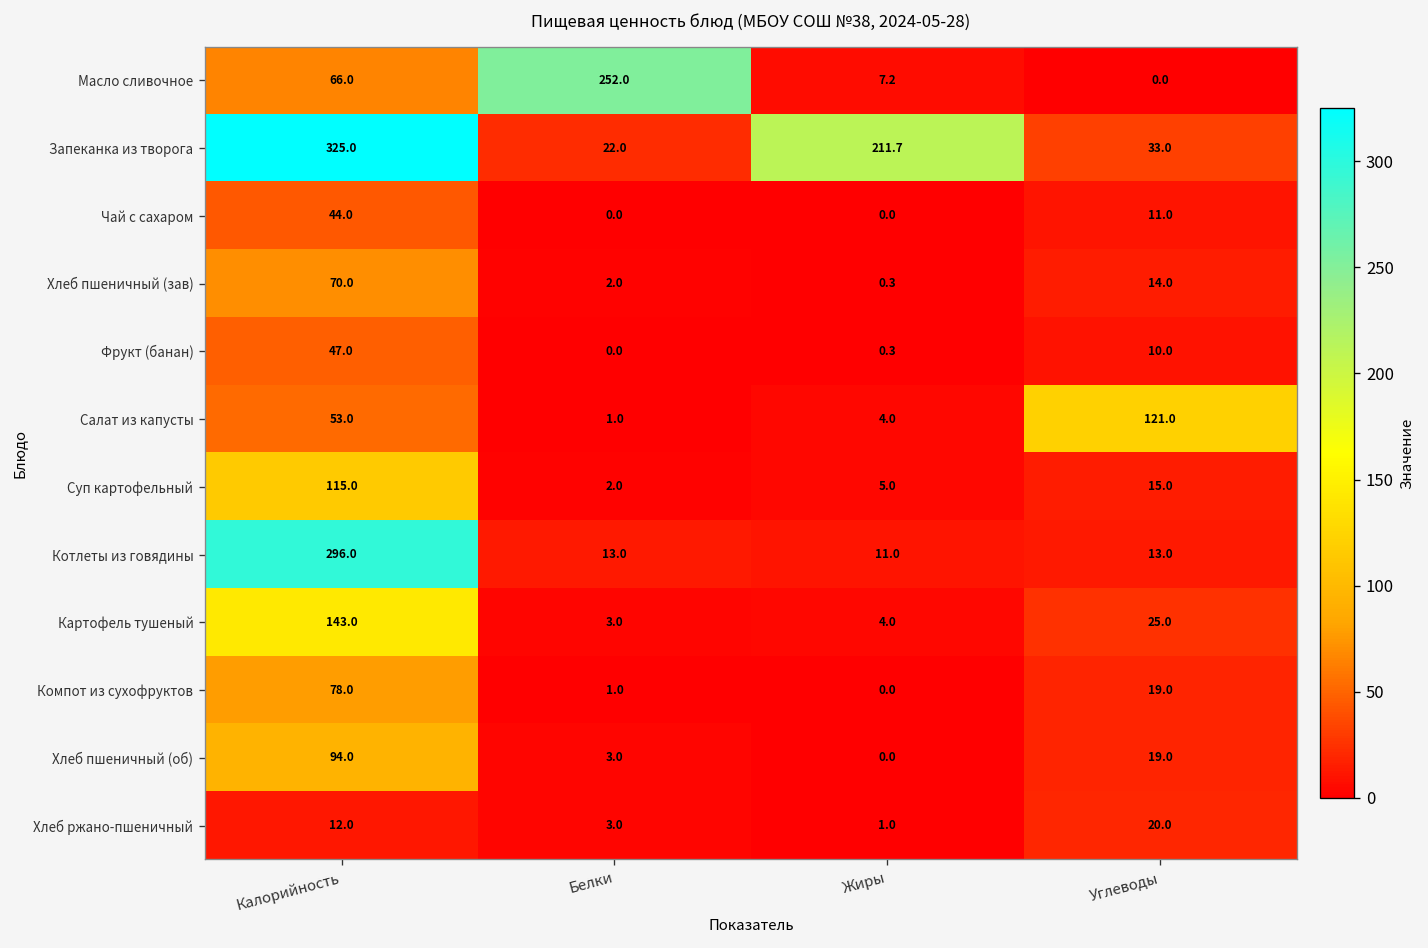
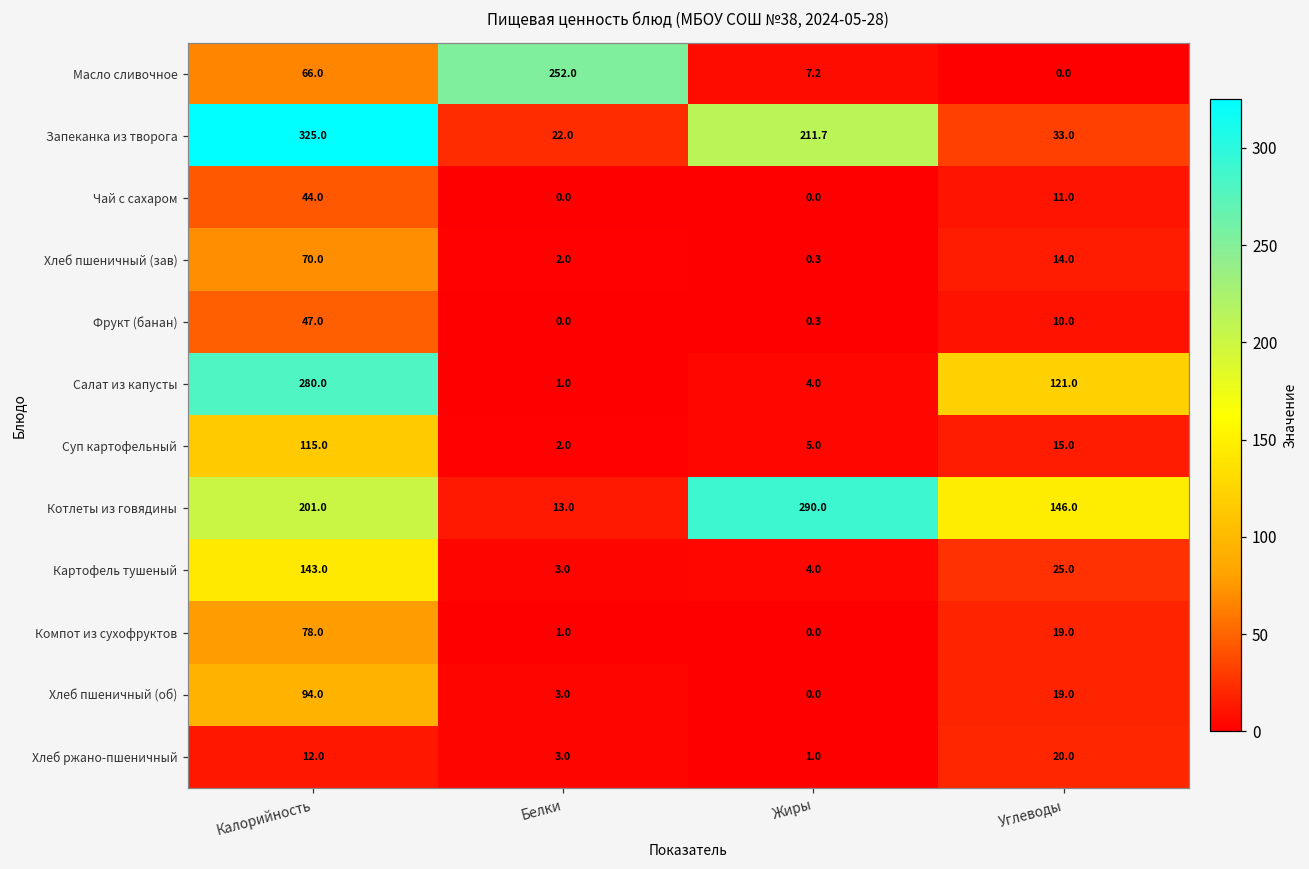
  {
    "Масло сливочное": {
      "Калорийность": 66.0,
      "Белки": 252.0,
      "Жиры": 7.2,
      "Углеводы": 0.0
    },
    "Запеканка из творога": {
      "Калорийность": 325.0,
      "Белки": 22.0,
      "Жиры": 211.7,
      "Углеводы": 33.0
    },
    "Чай с сахаром": {
      "Калорийность": 44.0,
      "Белки": 0.0,
      "Жиры": 0.0,
      "Углеводы": 11.0
    },
    "Хлеб пшеничный (зав)": {
      "Калорийность": 70.0,
      "Белки": 2.0,
      "Жиры": 0.3,
      "Углеводы": 14.0
    },
    "Фрукт (банан)": {
      "Калорийность": 47.0,
      "Белки": 0.0,
      "Жиры": 0.3,
      "Углеводы": 10.0
    },
    "Салат из капусты": {
-     "Калорийность": 53.0,
+     "Калорийность": 280.0,
      "Белки": 1.0,
      "Жиры": 4.0,
      "Углеводы": 121.0
    },
    "Суп картофельный": {
      "Калорийность": 115.0,
      "Белки": 2.0,
      "Жиры": 5.0,
      "Углеводы": 15.0
    },
    "Котлеты из говядины": {
-     "Калорийность": 296.0,
+     "Калорийность": 201.0,
      "Белки": 13.0,
-     "Жиры": 11.0,
-     "Углеводы": 13.0
+     "Жиры": 290.0,
+     "Углеводы": 146.0
    },
    "Картофель тушеный": {
      "Калорийность": 143.0,
      "Белки": 3.0,
      "Жиры": 4.0,
      "Углеводы": 25.0
    },
    "Компот из сухофруктов": {
      "Калорийность": 78.0,
      "Белки": 1.0,
      "Жиры": 0.0,
      "Углеводы": 19.0
    },
    "Хлеб пшеничный (об)": {
      "Калорийность": 94.0,
      "Белки": 3.0,
      "Жиры": 0.0,
      "Углеводы": 19.0
    },
    "Хлеб ржано-пшеничный": {
      "Калорийность": 12.0,
      "Белки": 3.0,
      "Жиры": 1.0,
      "Углеводы": 20.0
    }
  }
